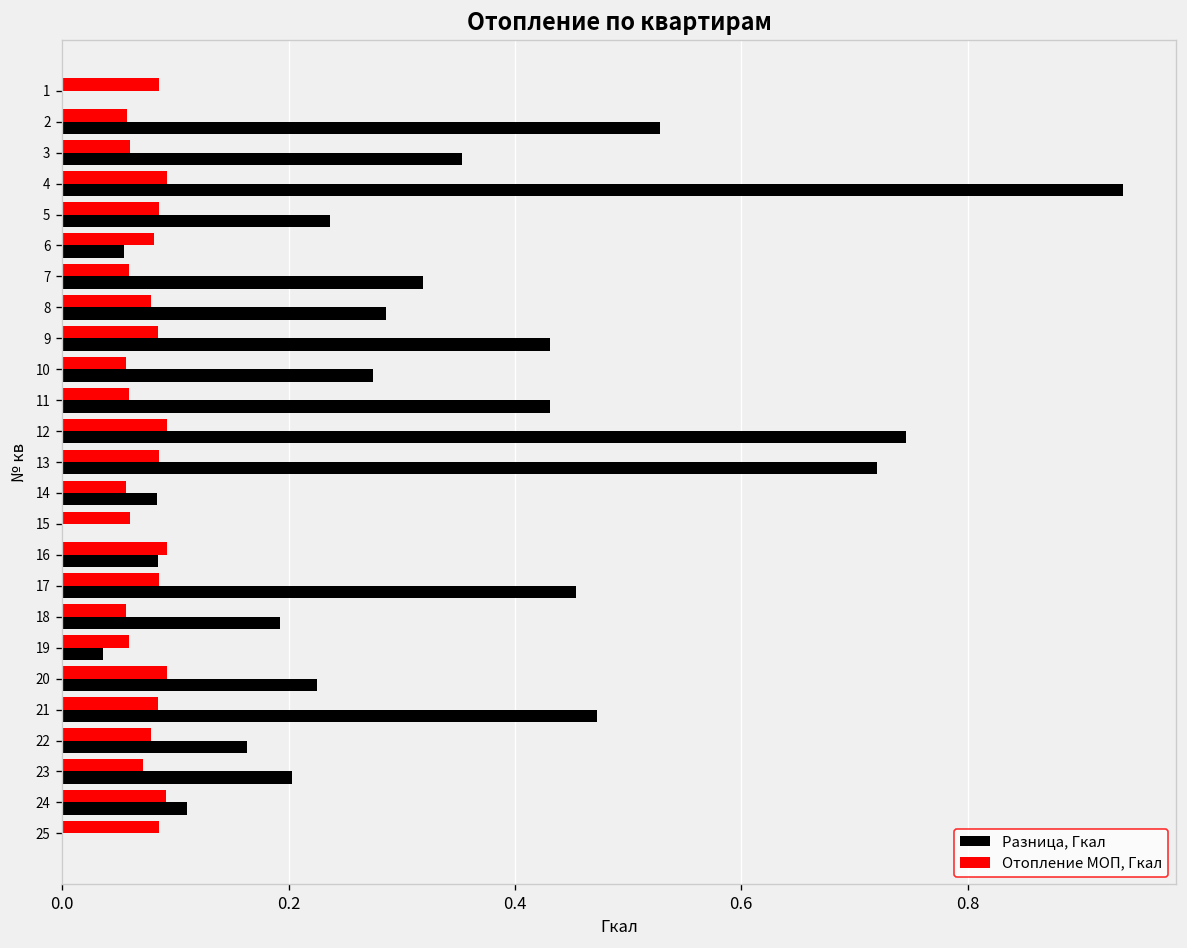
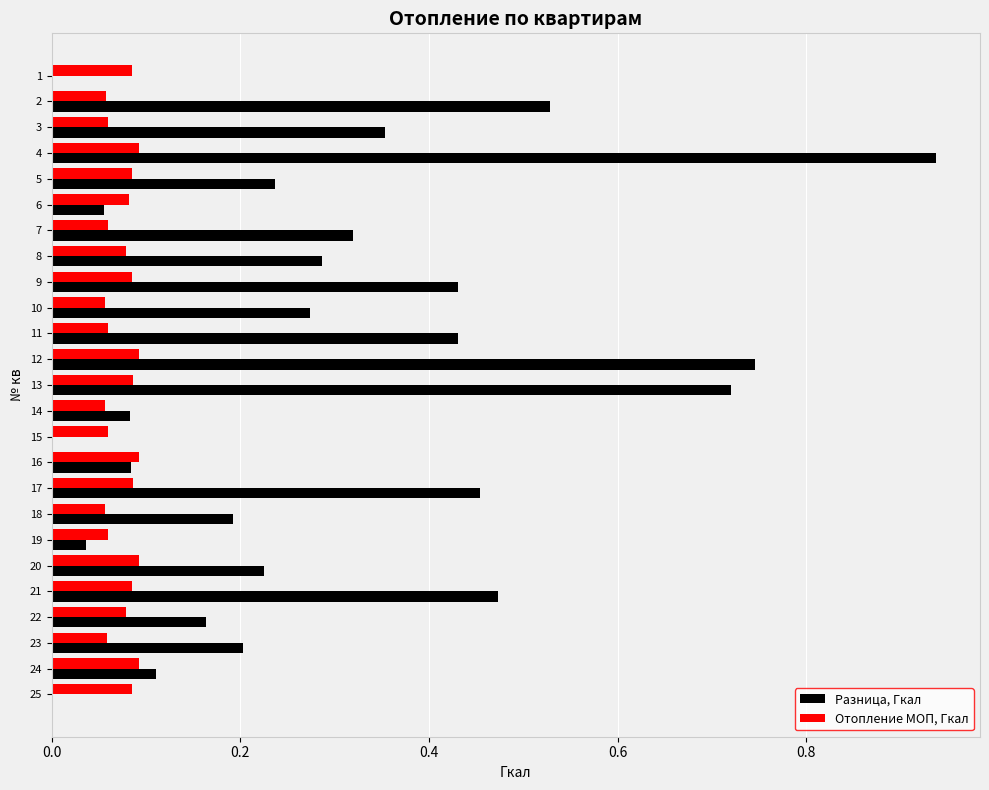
  {
    "Разница, Гкал": {
      "1": 0.00,
      "2": 0.53,
      "3": 0.35,
      "4": 0.94,
      "5": 0.24,
      "6": 0.06,
      "7": 0.32,
      "8": 0.29,
      "9": 0.43,
      "10": 0.27,
      "11": 0.43,
      "12": 0.75,
      "13": 0.72,
      "14": 0.08,
      "15": 0.00,
      "16": 0.08,
      "17": 0.45,
      "18": 0.19,
      "19": 0.04,
      "20": 0.23,
      "21": 0.47,
      "22": 0.16,
      "23": 0.20,
      "24": 0.11,
      "25": 0.00
    },
    "Отопление МОП, Гкал": {
      "1": 0.09,
      "2": 0.06,
      "3": 0.06,
      "4": 0.09,
      "5": 0.09,
      "6": 0.08,
      "7": 0.06,
      "8": 0.08,
      "9": 0.09,
      "10": 0.06,
      "11": 0.06,
      "12": 0.09,
      "13": 0.09,
      "14": 0.06,
      "15": 0.06,
      "16": 0.09,
      "17": 0.09,
      "18": 0.06,
      "19": 0.06,
      "20": 0.09,
      "21": 0.09,
      "22": 0.08,
-     "23": 0.07,
+     "23": 0.06,
      "24": 0.09,
      "25": 0.09
    }
  }
